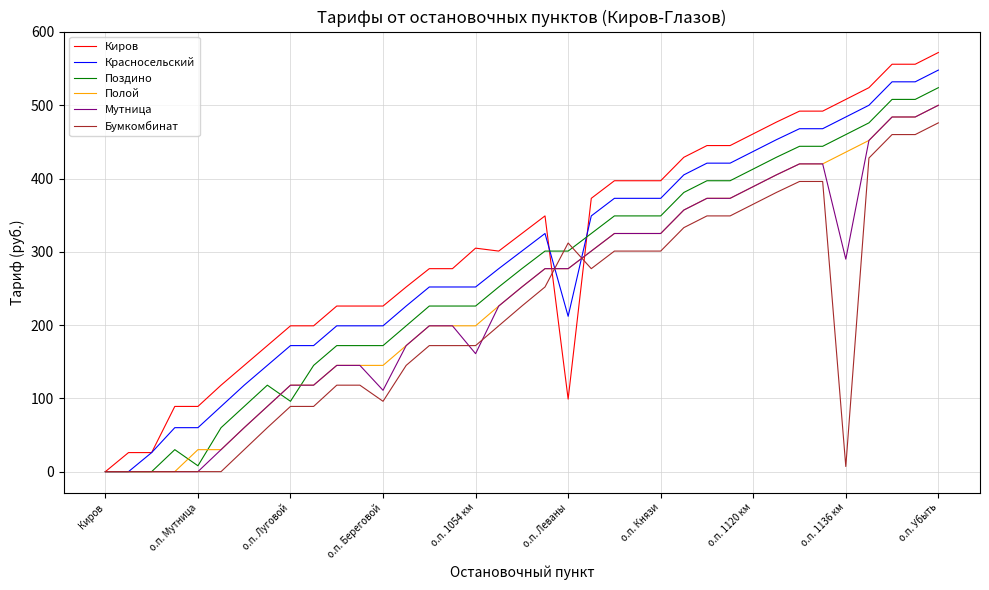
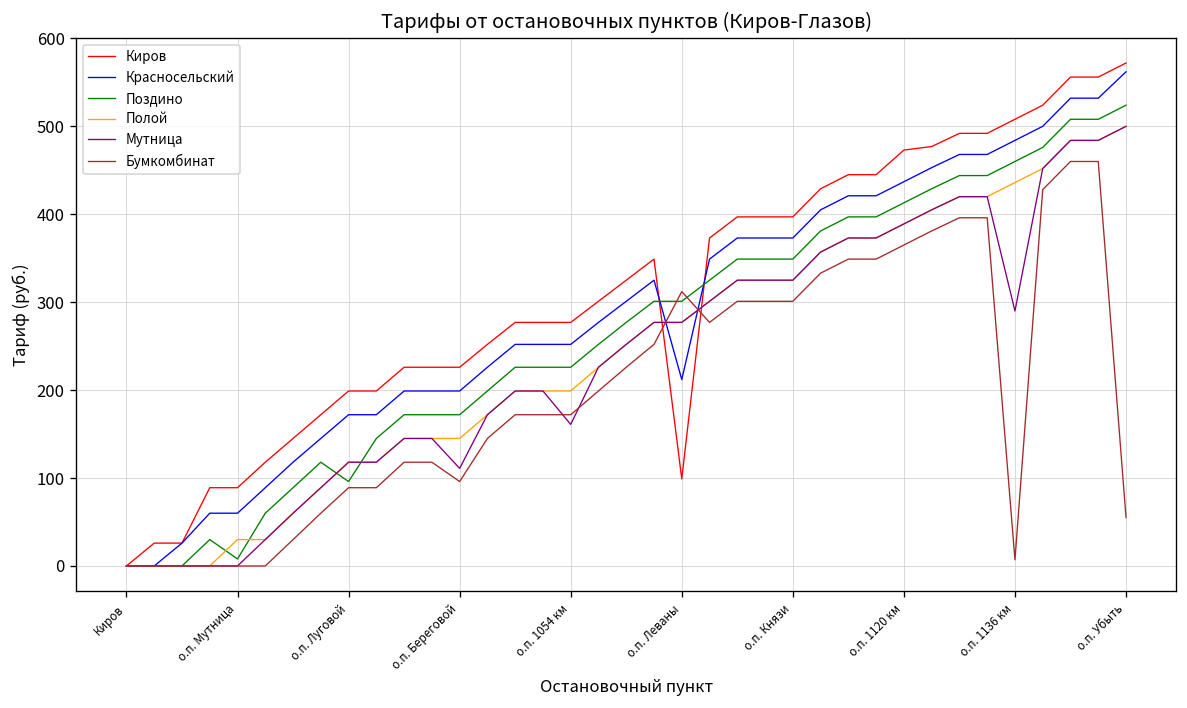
  {
    "Киров": {
      "о.п. Мутница": 90,
      "о.п. Луговой": 200,
      "о.п. Береговой": 230,
-     "о.п. 1054 км": 310,
+     "о.п. 1054 км": 280,
      "о.п. Леваны": 100,
      "о.п. Князи": 400,
-     "о.п. 1120 км": 460,
+     "о.п. 1120 км": 470,
      "о.п. 1136 км": 510,
      "о.п. Убыть": 570
    },
    "Красносельский": {
      "о.п. Мутница": 60,
      "о.п. Луговой": 170,
      "о.п. Береговой": 200,
      "о.п. 1054 км": 250,
      "о.п. Леваны": 210,
      "о.п. Князи": 370,
      "о.п. 1120 км": 440,
      "о.п. 1136 км": 480,
-     "о.п. Убыть": 550
+     "о.п. Убыть": 560
    },
    "Поздино": {
      "о.п. Мутница": 10,
      "о.п. Луговой": 100,
      "о.п. Береговой": 170,
      "о.п. 1054 км": 230,
      "о.п. Леваны": 300,
      "о.п. Князи": 350,
      "о.п. 1120 км": 410,
      "о.п. 1136 км": 460,
      "о.п. Убыть": 520
    },
    "Полой": {
      "о.п. Мутница": 30,
      "о.п. Береговой": 150,
      "о.п. 1054 км": 200,
      "о.п. 1136 км": 440
    },
    "Мутница": {
      "о.п. Береговой": 110,
      "о.п. 1054 км": 160,
      "о.п. 1136 км": 290
    },
    "Бумкомбинат": {
      "о.п. Луговой": 90,
      "о.п. Береговой": 100,
      "о.п. 1054 км": 170,
      "о.п. Леваны": 310,
      "о.п. Князи": 300,
      "о.п. 1120 км": 370,
      "о.п. 1136 км": 10,
-     "о.п. Убыть": 480
+     "о.п. Убыть": 60
    }
  }
